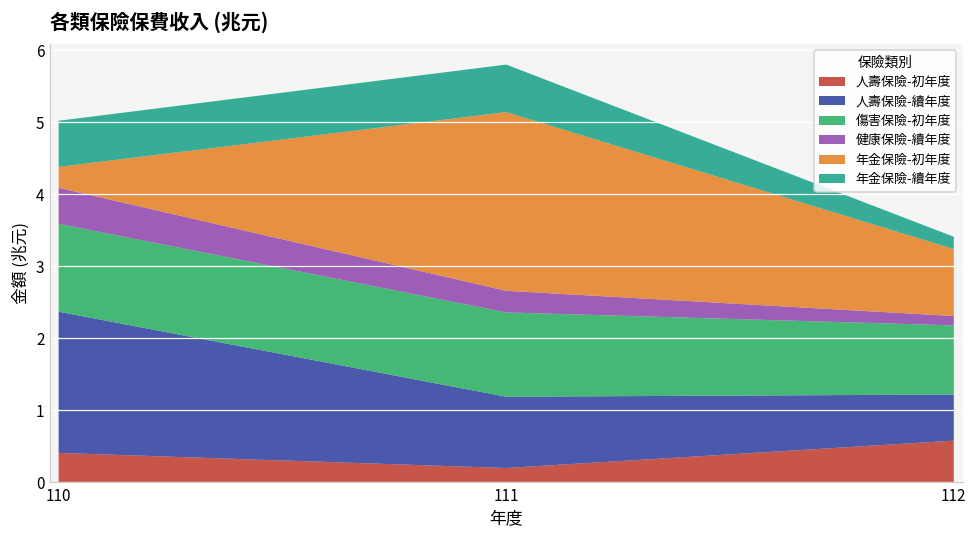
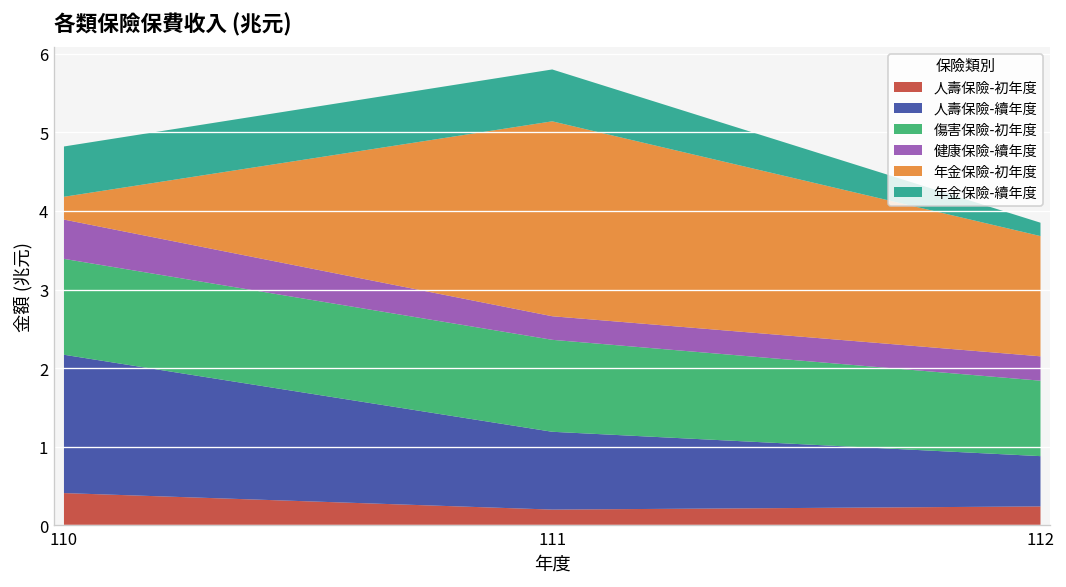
  {
    "人壽保險-初年度": {
      "110": 0.4,
      "111": 0.2,
-     "112": 0.6
+     "112": 0.2
    },
    "人壽保險-續年度": {
-     "110": 2.0,
+     "110": 1.8,
      "111": 1.0,
      "112": 0.6
    },
    "健康保險-續年度": {
      "110": 0.5,
      "111": 0.3,
-     "112": 0.1
+     "112": 0.3
    },
    "年金保險-初年度": {
      "110": 0.3,
      "111": 2.5,
-     "112": 0.9
+     "112": 1.5
    }
  }
